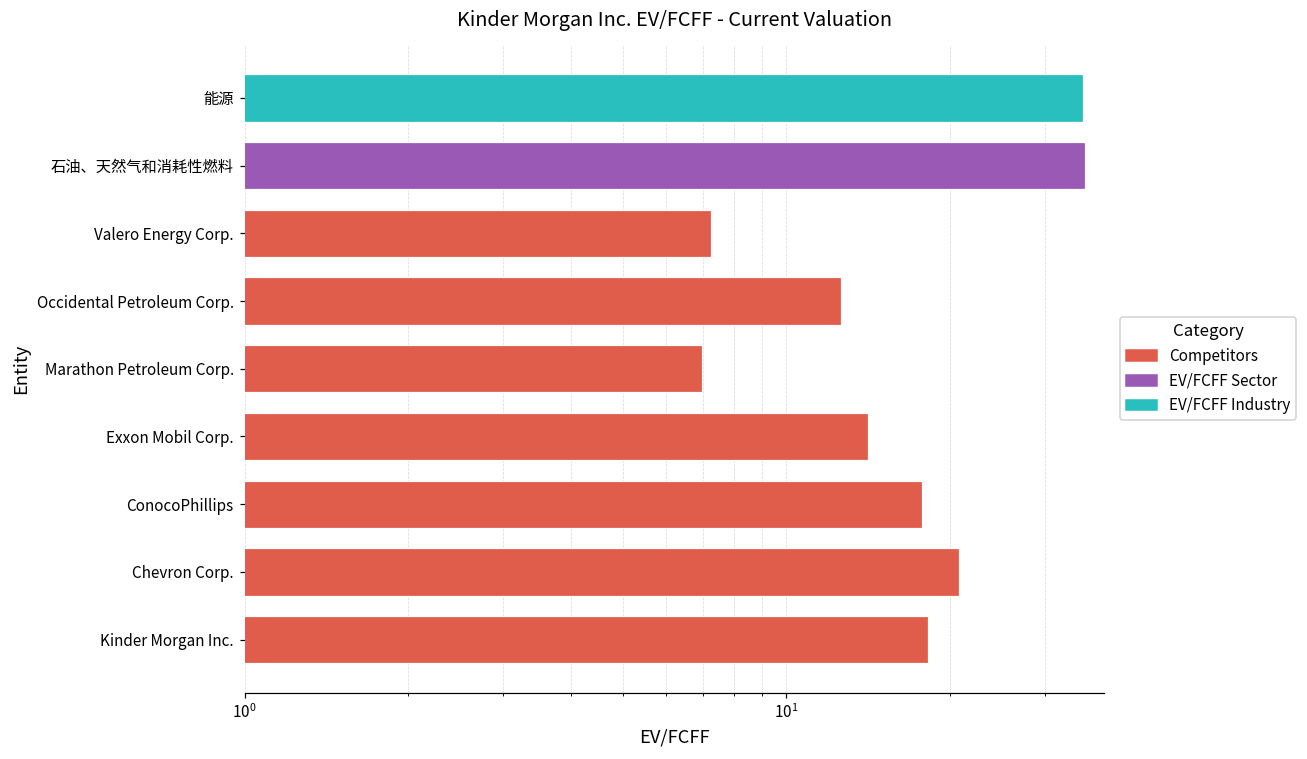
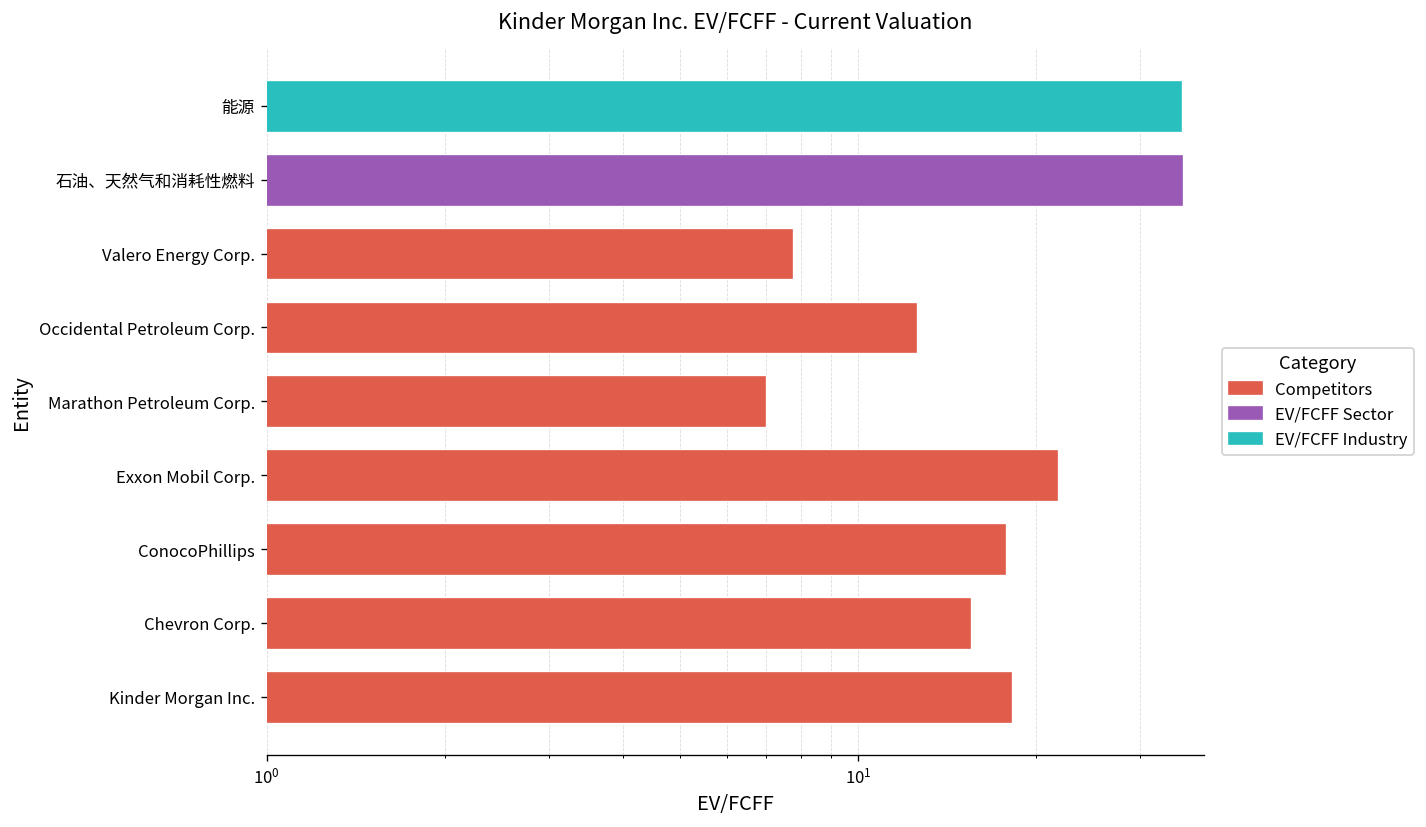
  {
    "能源": 35,
    "石油、天然气和消耗性燃料": 36,
-   "Valero Energy Corp.": 7.3,
+   "Valero Energy Corp.": 7.8,
    "Occidental Petroleum Corp.": 12.6,
    "Marathon Petroleum Corp.": 7.0,
-   "Exxon Mobil Corp.": 14.1,
+   "Exxon Mobil Corp.": 22,
    "ConocoPhillips": 17.8,
-   "Chevron Corp.": 20.8,
+   "Chevron Corp.": 15.5,
    "Kinder Morgan Inc.": 18.2
  }
